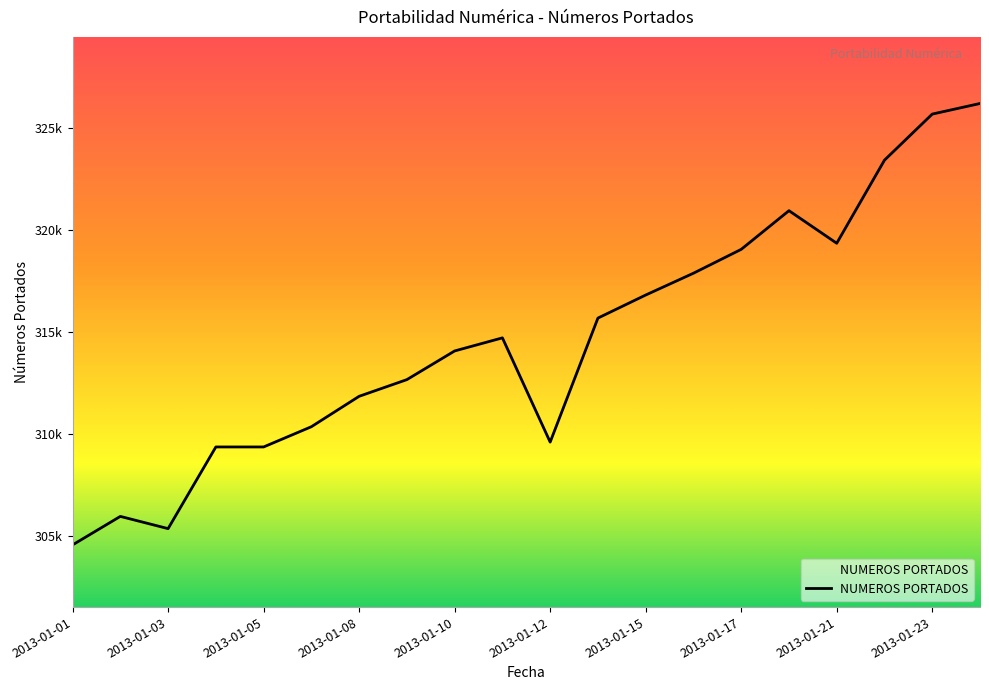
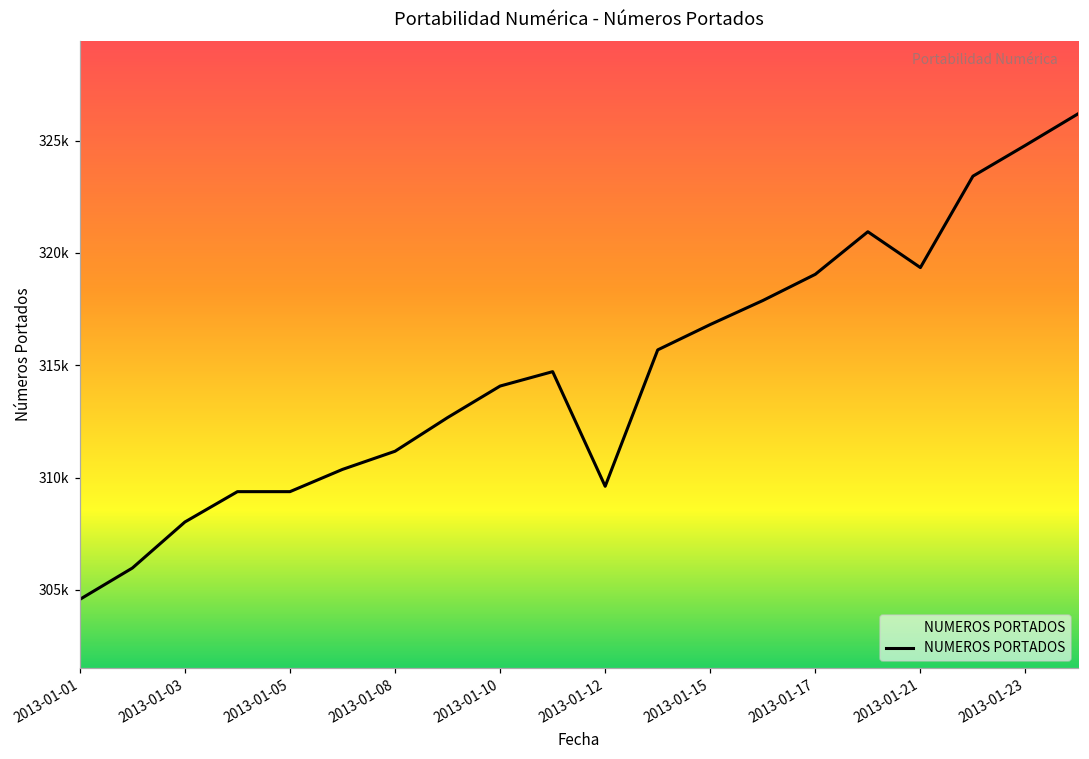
  {
    "2013-01-01": 304600,
-   "2013-01-03": 305400,
+   "2013-01-03": 308000,
    "2013-01-05": 309400,
-   "2013-01-08": 311900,
+   "2013-01-08": 311200,
    "2013-01-10": 314100,
    "2013-01-12": 309600,
    "2013-01-15": 316800,
    "2013-01-17": 319000,
    "2013-01-21": 319300,
-   "2013-01-23": 325700
+   "2013-01-23": 324800
  }
